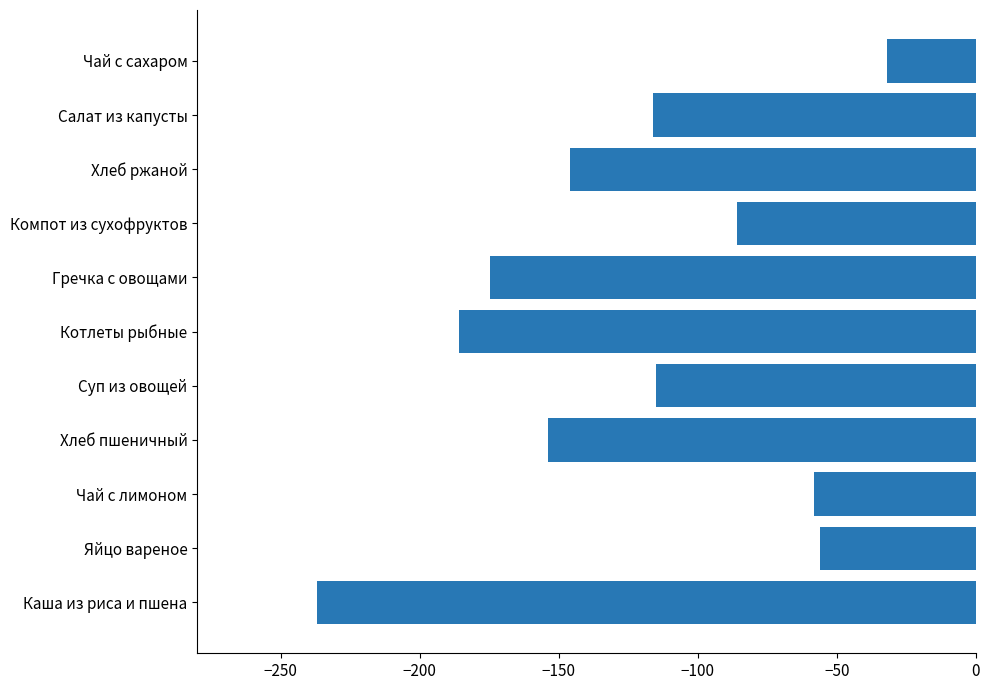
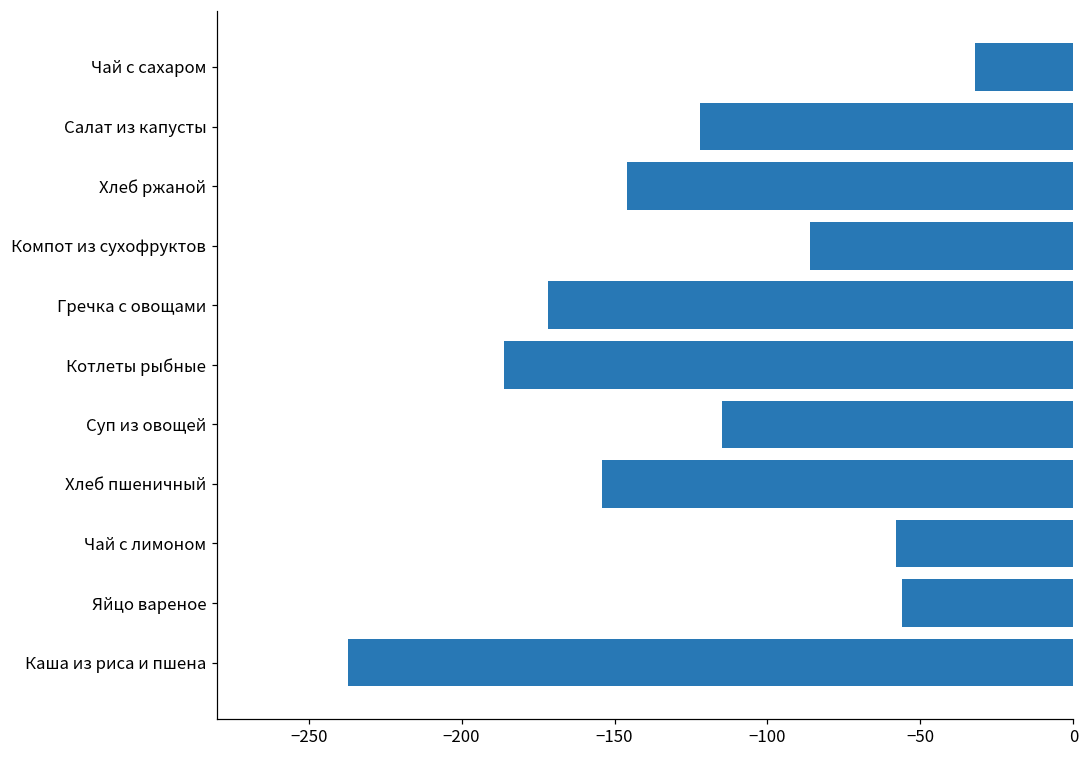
  {
    "Чай с сахаром": -32,
-   "Салат из капусты": -116,
+   "Салат из капусты": -122,
    "Хлеб ржаной": -146,
    "Компот из сухофруктов": -86,
-   "Гречка с овощами": -175,
+   "Гречка с овощами": -172,
    "Котлеты рыбные": -186,
    "Суп из овощей": -115,
    "Хлеб пшеничный": -154,
    "Чай с лимоном": -58,
    "Яйцо вареное": -56,
    "Каша из риса и пшена": -237
  }
